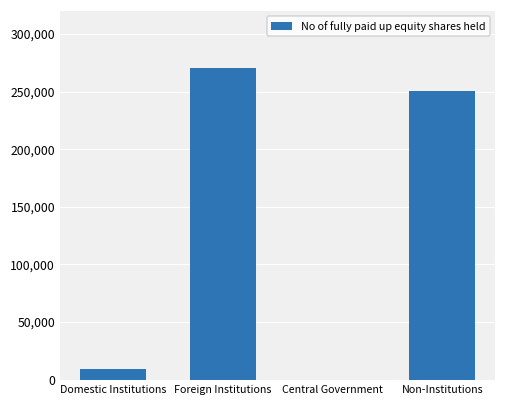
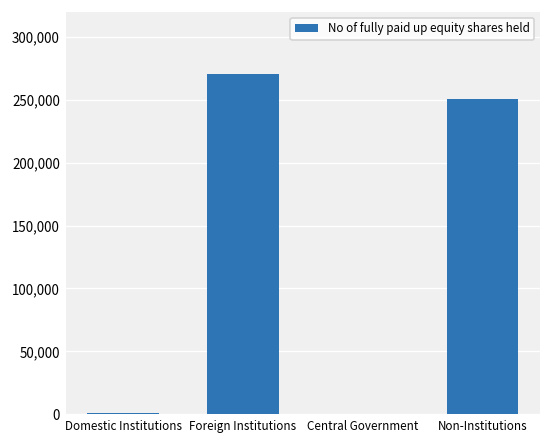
  {
-   "Domestic Institutions": "9,000",
+   "Domestic Institutions": "1,000",
    "Foreign Institutions": "271,000",
    "Central Government": "0",
    "Non-Institutions": "251,000"
  }
